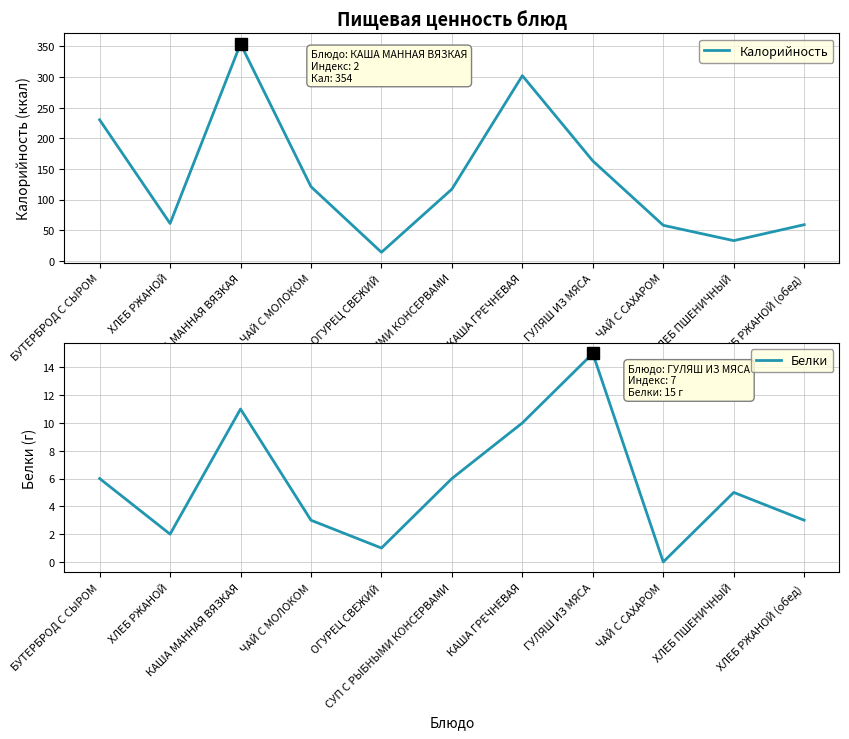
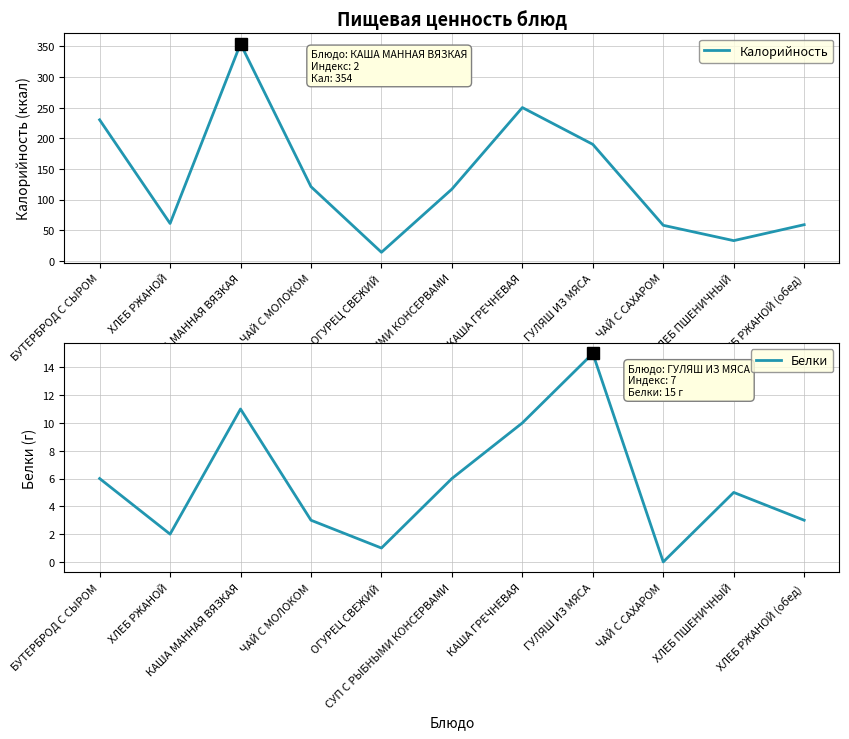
  {
    "Пищевая ценность блюд": {
      "Калорийность": {
        "БУТЕРБРОД С СЫРОМ": 230,
        "ХЛЕБ РЖАНОЙ": 60,
        "ЧАЙ С МОЛОКОМ": 120,
        "ОГУРЕЦ СВЕЖИЙ": 10,
-       "КАША ГРЕЧНЕВАЯ": 300,
-       "ГУЛЯШ ИЗ МЯСА": 160,
+       "КАША ГРЕЧНЕВАЯ": 250,
+       "ГУЛЯШ ИЗ МЯСА": 190,
        "ЧАЙ С САХАРОМ": 60,
        "ХЛЕБ ПШЕНИЧНЫЙ": 30,
        "ХЛЕБ РЖАНОЙ (обед)": 60
      }
    }
  }
